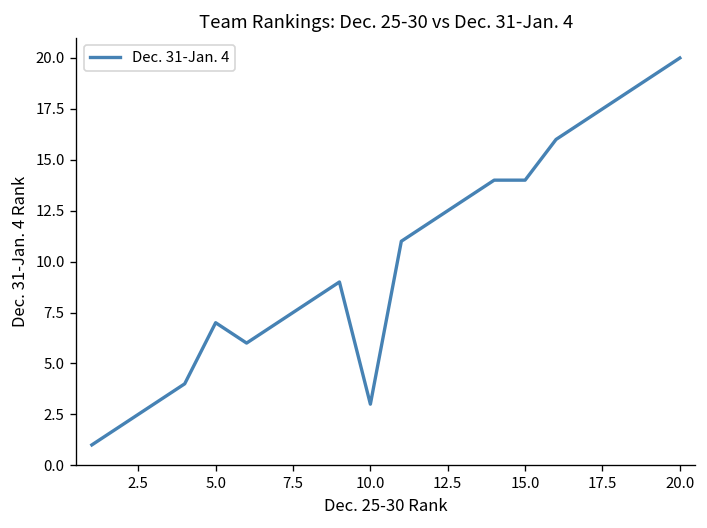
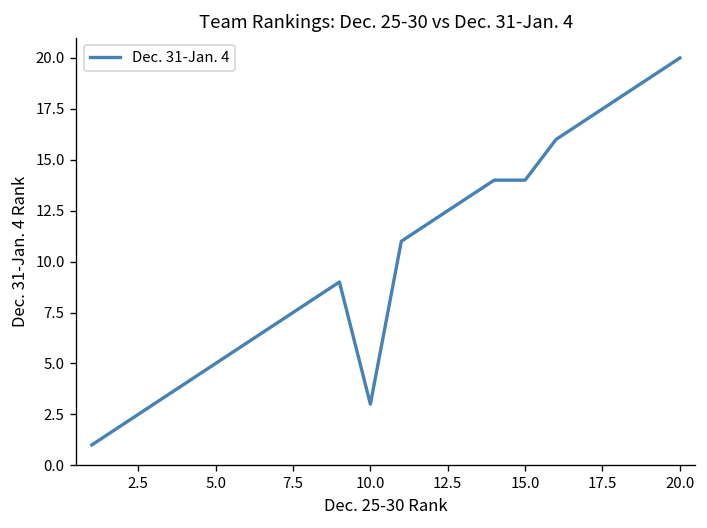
  {
-   "5.0": 7,
+   "5.0": 5,
    "10.0": 3,
    "15.0": 14,
    "20.0": 20
  }
